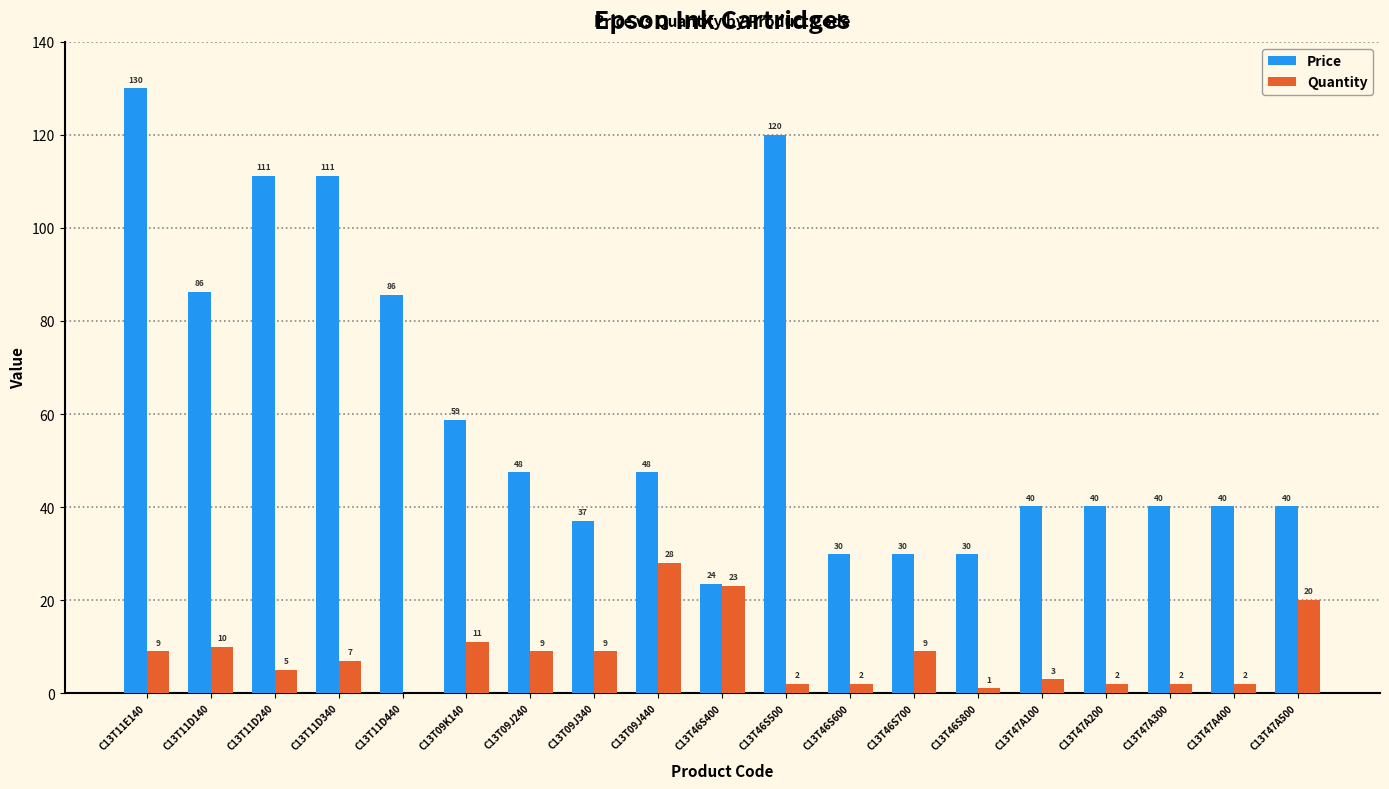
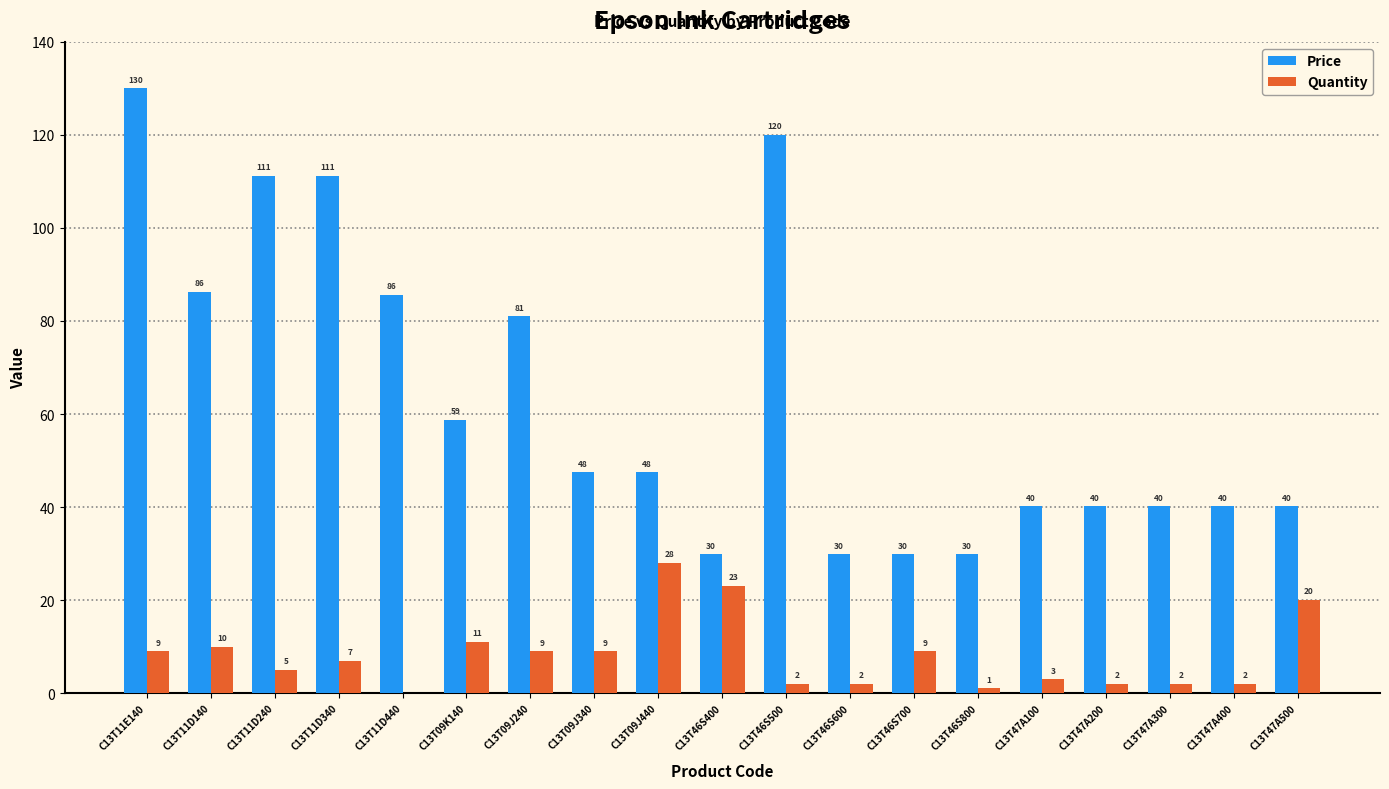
  {
    "Price": {
      "C13T11E140": 130,
      "C13T11D140": 86,
      "C13T11D240": 111,
      "C13T11D340": 111,
      "C13T11D440": 86,
      "C13T09K140": 59,
-     "C13T09J240": 48,
-     "C13T09J340": 37,
+     "C13T09J240": 81,
+     "C13T09J340": 48,
      "C13T09J440": 48,
-     "C13T46S400": 24,
+     "C13T46S400": 30,
      "C13T46S500": 120,
      "C13T46S600": 30,
      "C13T46S700": 30,
      "C13T46S800": 30,
      "C13T47A100": 40,
      "C13T47A200": 40,
      "C13T47A300": 40,
      "C13T47A400": 40,
      "C13T47A500": 40
    },
    "Quantity": {
      "C13T11E140": 9,
      "C13T11D140": 10,
      "C13T11D240": 5,
      "C13T11D340": 7,
      "C13T09K140": 11,
      "C13T09J240": 9,
      "C13T09J340": 9,
      "C13T09J440": 28,
      "C13T46S400": 23,
      "C13T46S500": 2,
      "C13T46S600": 2,
      "C13T46S700": 9,
      "C13T46S800": 1,
      "C13T47A100": 3,
      "C13T47A200": 2,
      "C13T47A300": 2,
      "C13T47A400": 2,
      "C13T47A500": 20
    }
  }
